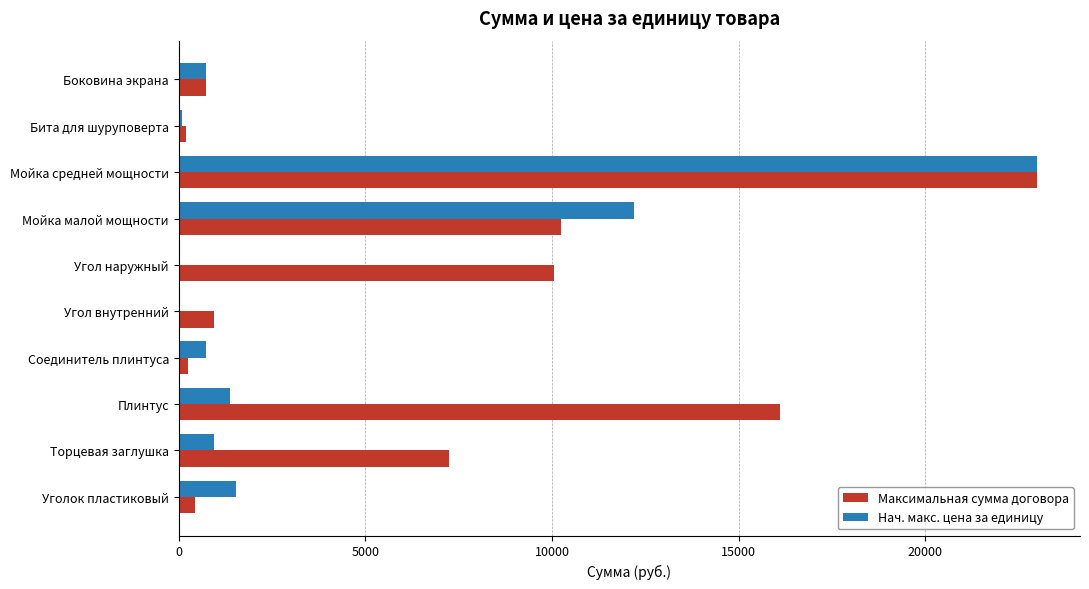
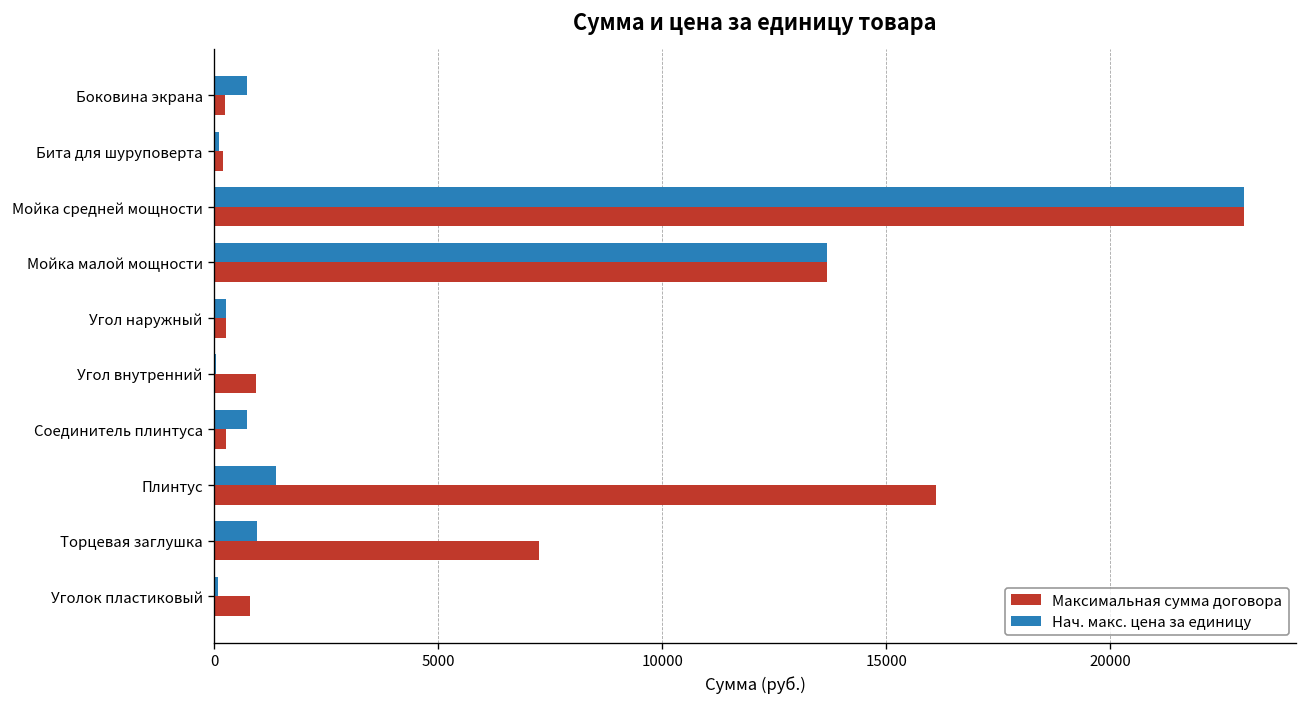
  {
    "Максимальная сумма договора": {
-     "Боковина экрана": 700,
+     "Боковина экрана": 200,
      "Бита для шуруповерта": 200,
      "Мойка средней мощности": 23000,
-     "Мойка малой мощности": 10300,
-     "Угол наружный": 10100,
+     "Мойка малой мощности": 13700,
+     "Угол наружный": 300,
      "Угол внутренний": 900,
      "Соединитель плинтуса": 300,
      "Плинтус": 16100,
      "Торцевая заглушка": 7200,
-     "Уголок пластиковый": 400
+     "Уголок пластиковый": 800
    },
    "Нач. макс. цена за единицу": {
      "Боковина экрана": 700,
      "Бита для шуруповерта": 100,
      "Мойка средней мощности": 23000,
-     "Мойка малой мощности": 12200,
-     "Угол наружный": 0,
+     "Мойка малой мощности": 13700,
+     "Угол наружный": 300,
      "Соединитель плинтуса": 700,
      "Плинтус": 1400,
      "Торцевая заглушка": 1000,
-     "Уголок пластиковый": 1500
+     "Уголок пластиковый": 100
    }
  }
